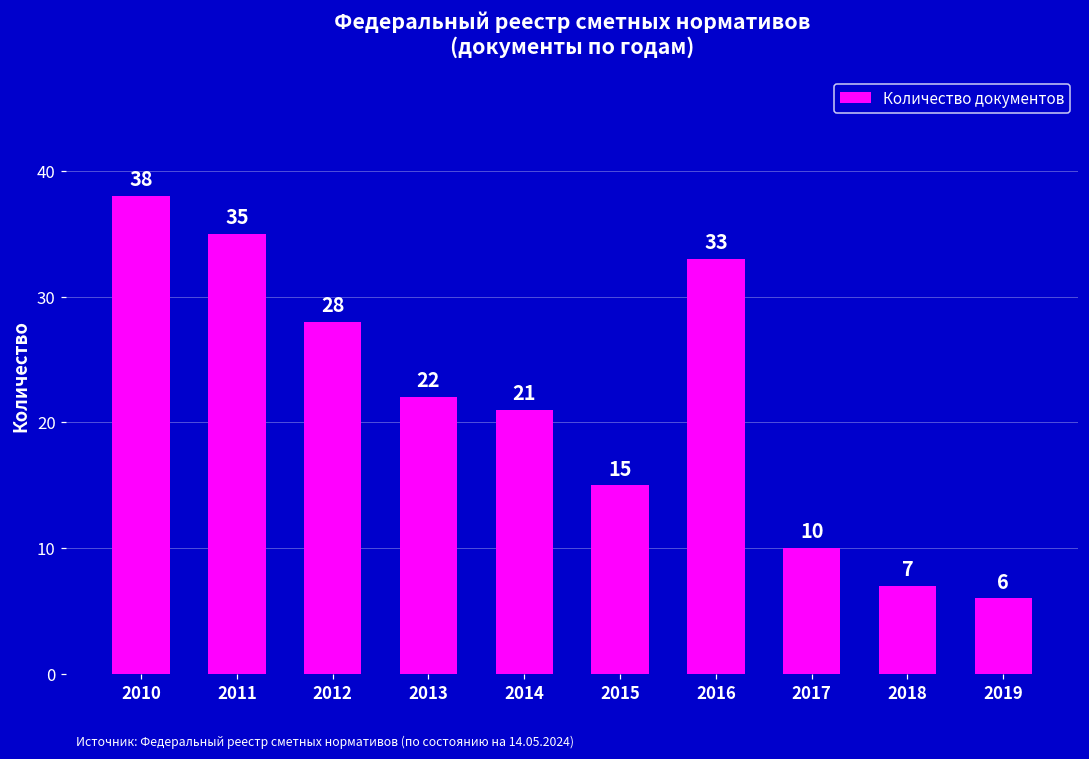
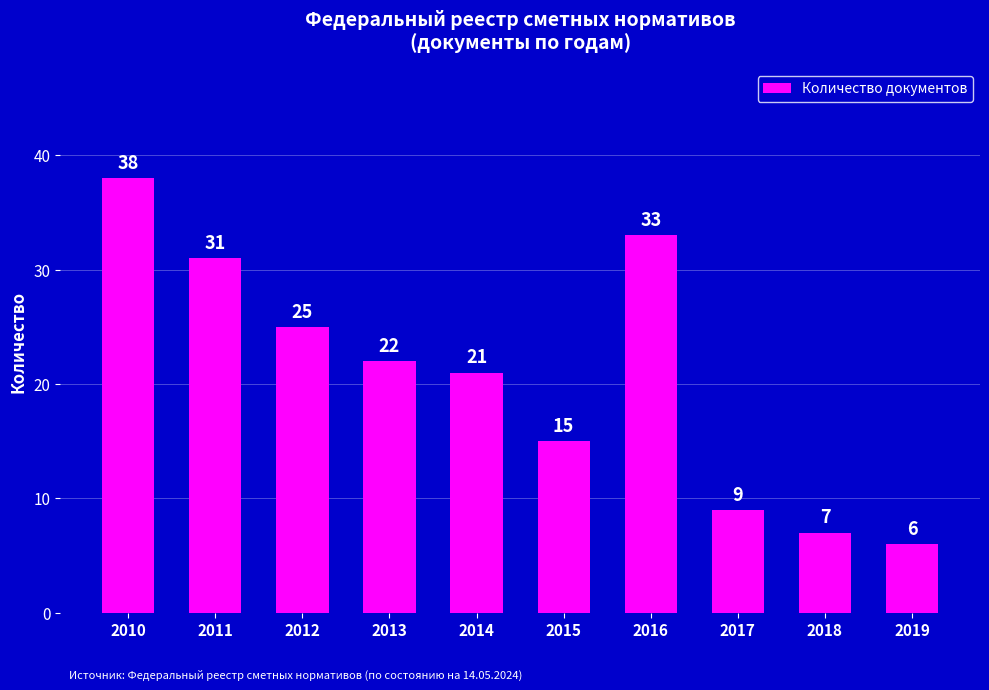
  {
    "2010": 38,
-   "2011": 35,
-   "2012": 28,
+   "2011": 31,
+   "2012": 25,
    "2013": 22,
    "2014": 21,
    "2015": 15,
    "2016": 33,
-   "2017": 10,
+   "2017": 9,
    "2018": 7,
    "2019": 6
  }
